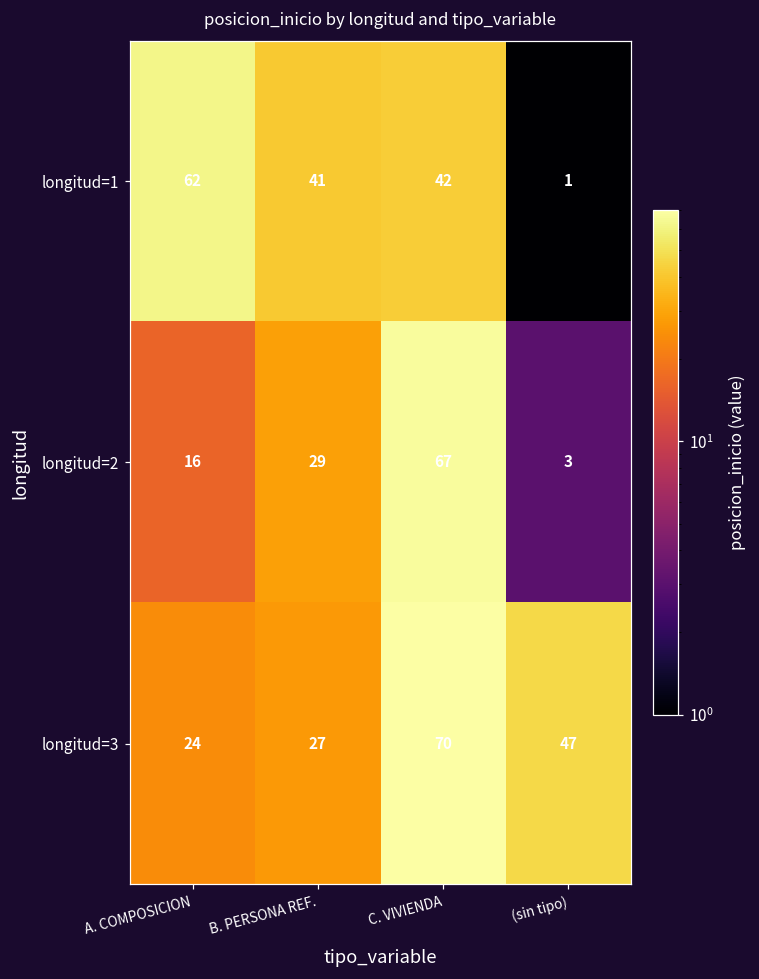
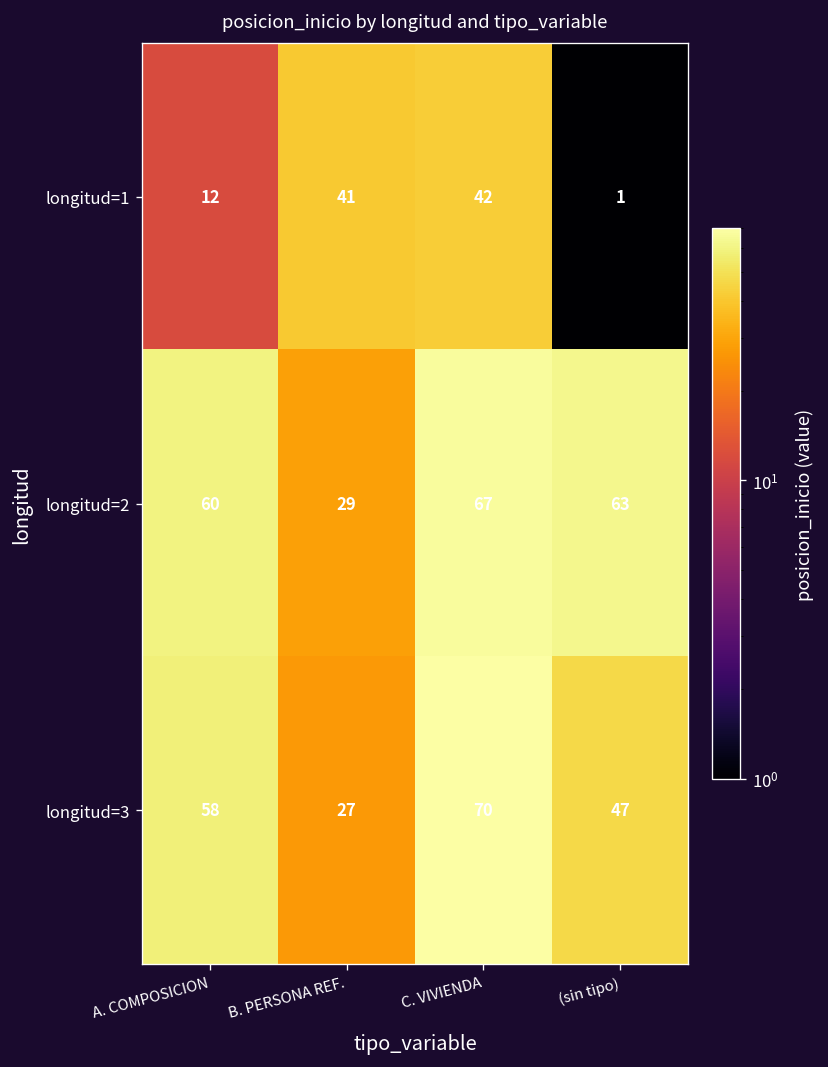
  {
    "longitud=1": {
-     "A. COMPOSICION": 62,
+     "A. COMPOSICION": 12,
      "B. PERSONA REF.": 41,
      "C. VIVIENDA": 42,
      "(sin tipo)": 1
    },
    "longitud=2": {
-     "A. COMPOSICION": 16,
+     "A. COMPOSICION": 60,
      "B. PERSONA REF.": 29,
      "C. VIVIENDA": 67,
-     "(sin tipo)": 3
+     "(sin tipo)": 63
    },
    "longitud=3": {
-     "A. COMPOSICION": 24,
+     "A. COMPOSICION": 58,
      "B. PERSONA REF.": 27,
      "C. VIVIENDA": 70,
      "(sin tipo)": 47
    }
  }
